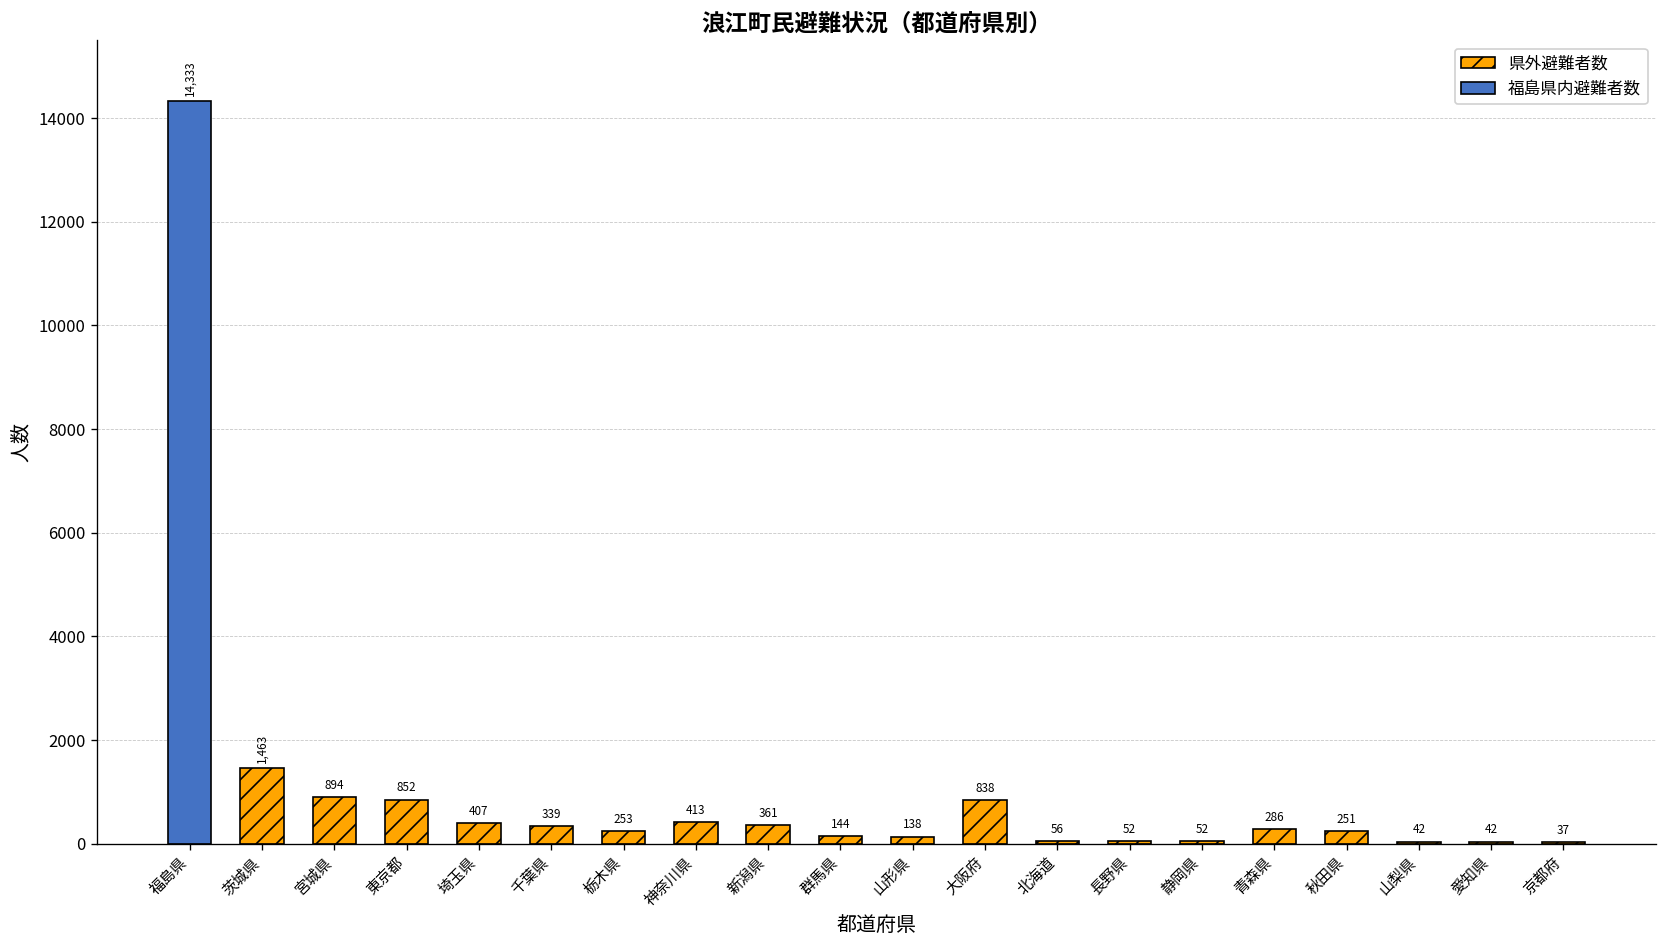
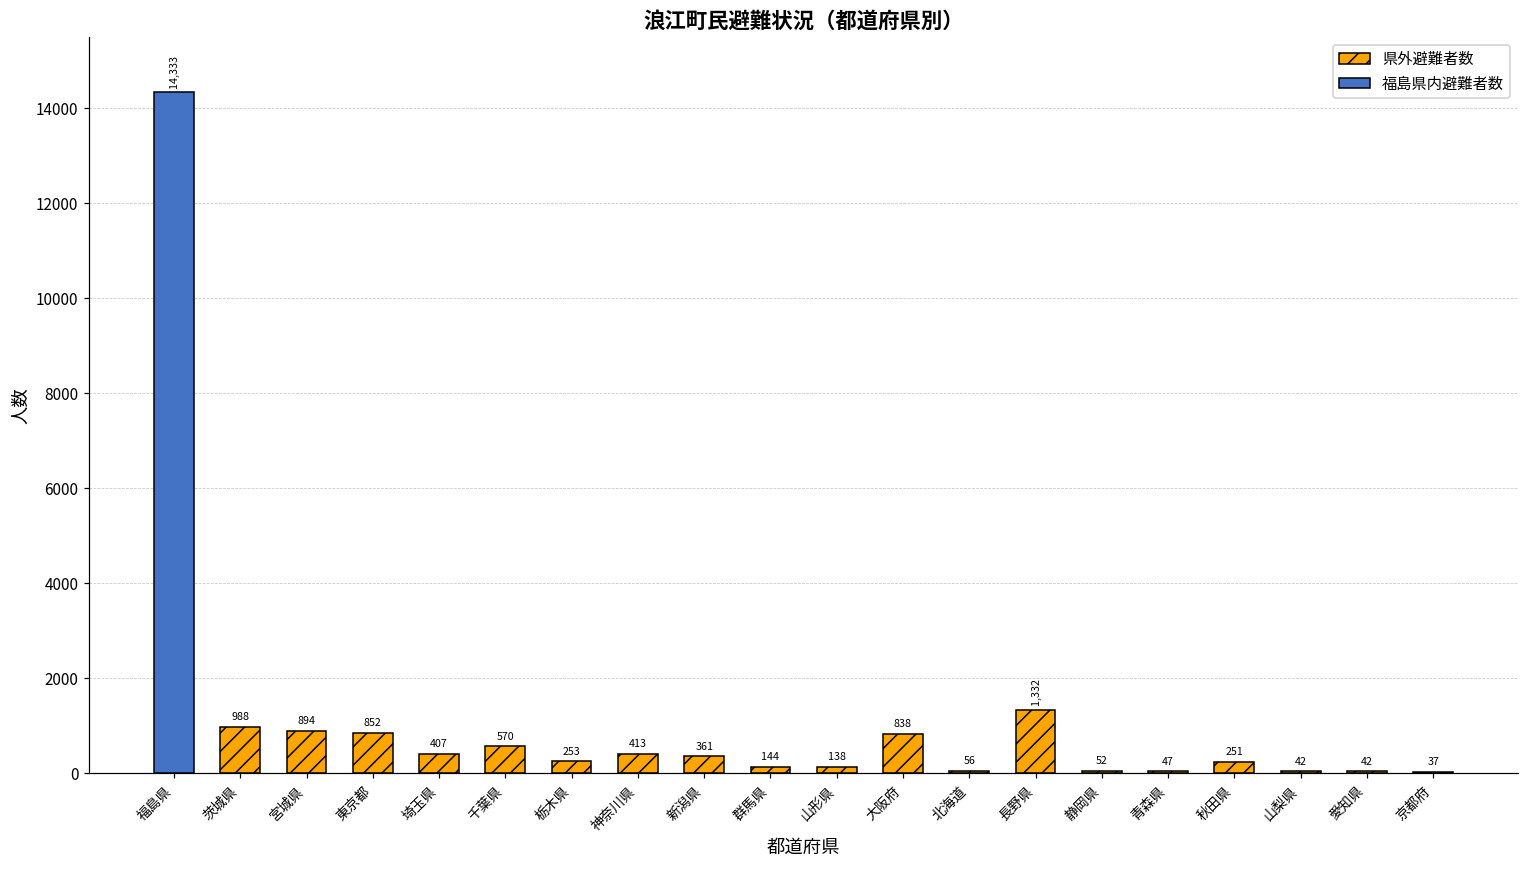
  {
    "県外避難者数": {
-     "茨城県": "1,463",
+     "茨城県": "988",
      "宮城県": "894",
      "東京都": "852",
      "埼玉県": "407",
-     "千葉県": "339",
+     "千葉県": "570",
      "栃木県": "253",
      "神奈川県": "413",
      "新潟県": "361",
      "群馬県": "144",
      "山形県": "138",
      "大阪府": "838",
      "北海道": "56",
-     "長野県": "52",
+     "長野県": "1,332",
      "静岡県": "52",
-     "青森県": "286",
+     "青森県": "47",
      "秋田県": "251",
      "山梨県": "42",
      "愛知県": "42",
      "京都府": "37"
    },
    "福島県内避難者数": {
      "福島県": "14,333"
    }
  }
